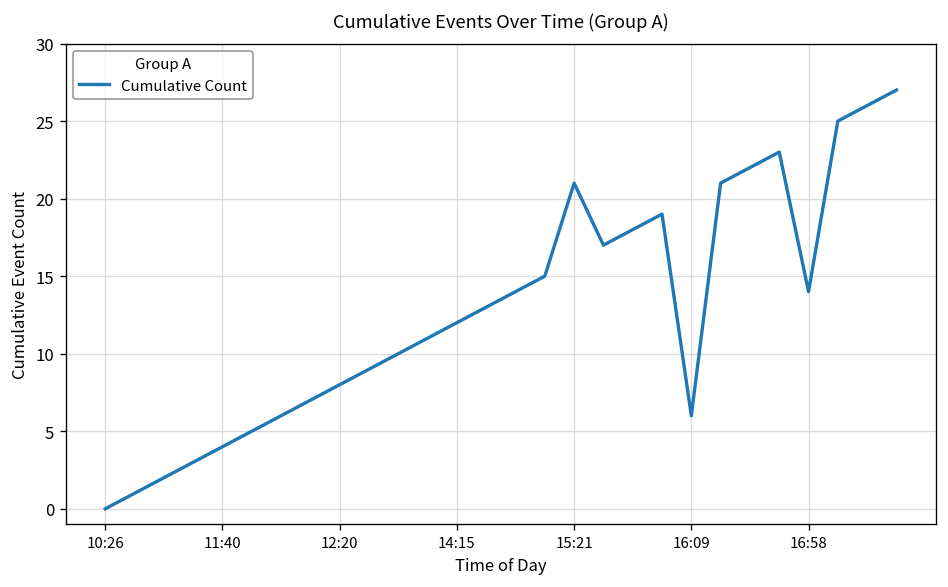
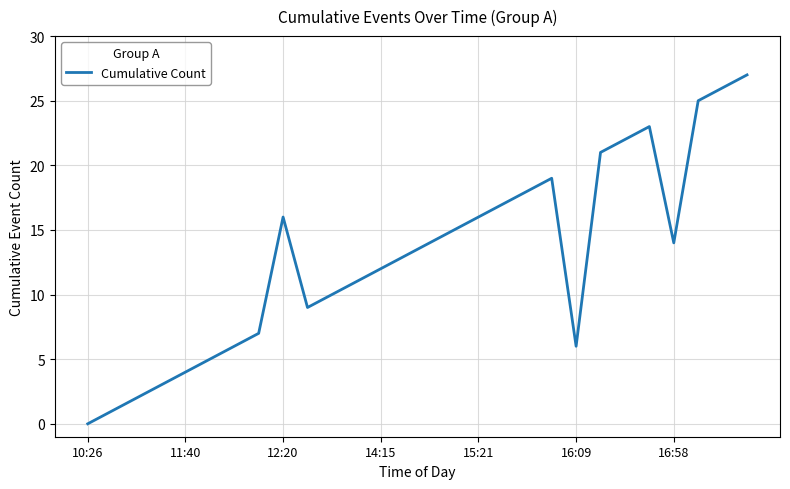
  {
    "10:26": 0,
    "11:40": 4,
-   "12:20": 8,
+   "12:20": 16,
    "14:15": 12,
-   "15:21": 21,
+   "15:21": 16,
    "16:09": 6,
    "16:58": 14
  }
